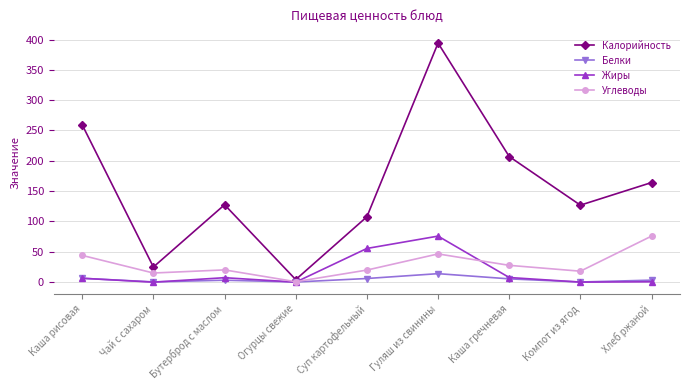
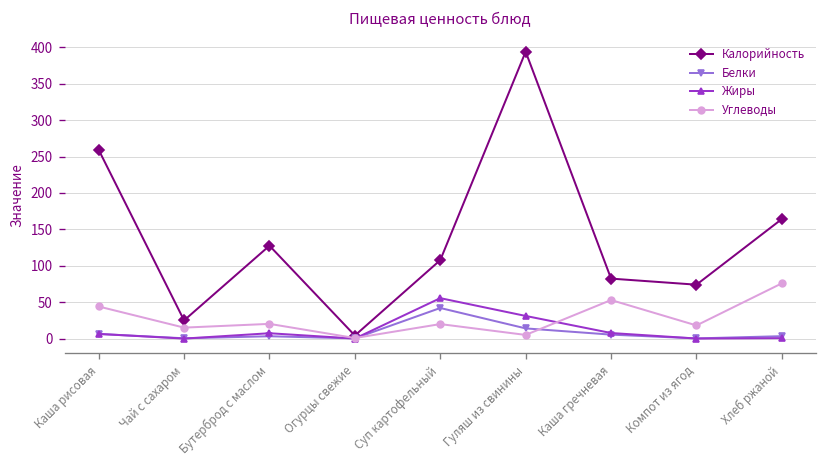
  {
    "Калорийность": {
      "Каша рисовая": 260,
      "Чай с сахаром": 20,
      "Бутерброд с маслом": 130,
      "Суп картофельный": 110,
      "Гуляш из свинины": 390,
-     "Каша гречневая": 210,
-     "Компот из ягод": 130,
+     "Каша гречневая": 80,
+     "Компот из ягод": 70,
      "Хлеб ржаной": 160
    },
    "Белки": {
-     "Суп картофельный": 10,
+     "Суп картофельный": 40,
      "Гуляш из свинины": 10
    },
    "Жиры": {
      "Суп картофельный": 60,
-     "Гуляш из свинины": 80
+     "Гуляш из свинины": 30
    },
    "Углеводы": {
      "Каша рисовая": 40,
      "Чай с сахаром": 20,
      "Бутерброд с маслом": 20,
      "Суп картофельный": 20,
-     "Гуляш из свинины": 50,
-     "Каша гречневая": 30,
+     "Гуляш из свинины": 10,
+     "Каша гречневая": 50,
      "Компот из ягод": 20,
      "Хлеб ржаной": 80
    }
  }
